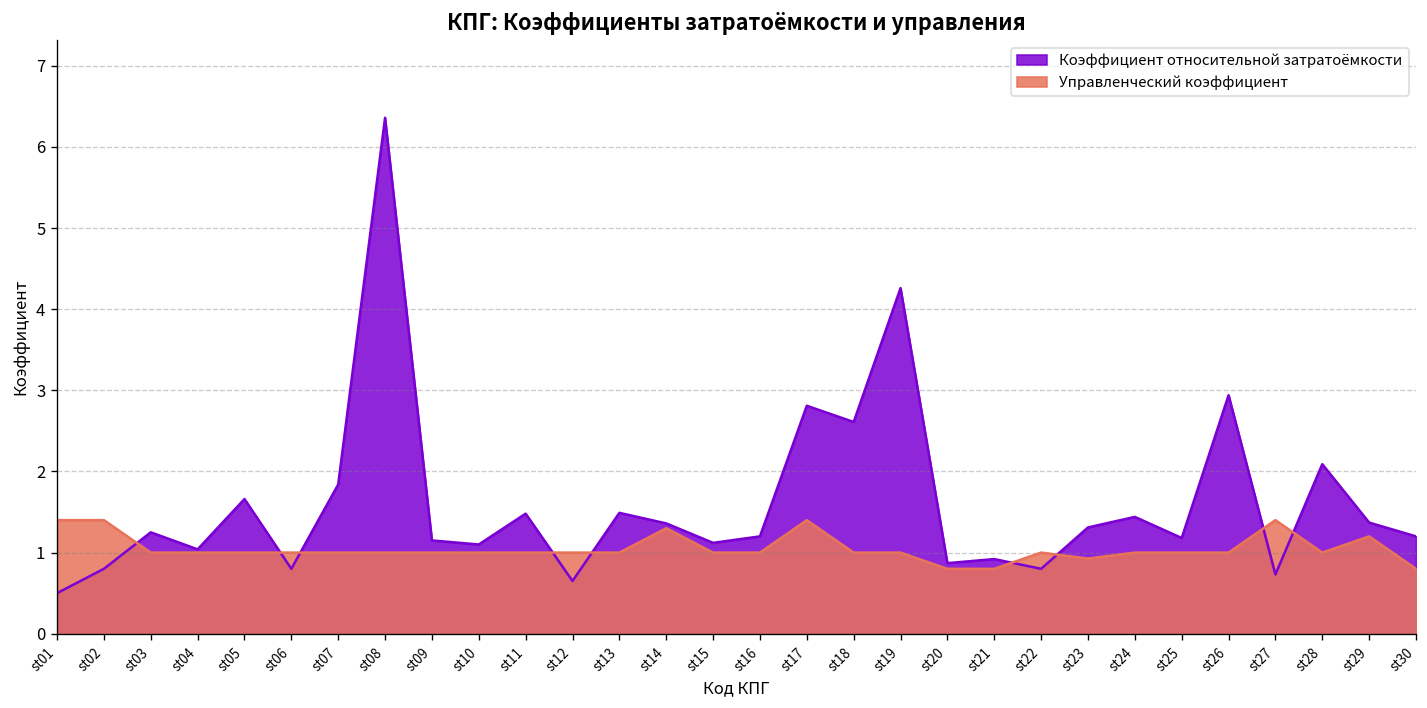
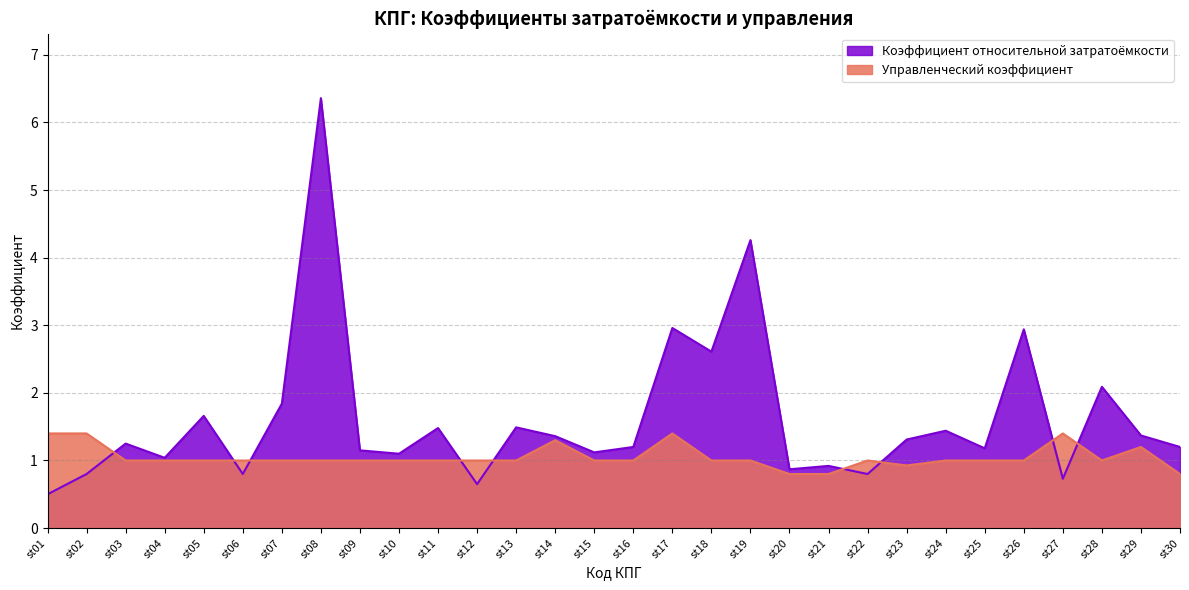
  {
    "Коэффициент относительной затратоёмкости": {
      "st01": 0.5,
      "st02": 0.8,
      "st03": 1.3,
      "st04": 1.0,
      "st05": 1.7,
      "st06": 0.8,
      "st07": 1.8,
      "st08": 6.4,
      "st09": 1.2,
      "st10": 1.1,
      "st11": 1.5,
      "st12": 0.7,
      "st13": 1.5,
      "st14": 1.4,
      "st15": 1.1,
      "st16": 1.2,
-     "st17": 2.8,
+     "st17": 3.0,
      "st18": 2.6,
      "st19": 4.3,
      "st20": 0.9,
      "st21": 0.9,
      "st22": 0.8,
      "st23": 1.3,
      "st24": 1.4,
      "st25": 1.2,
      "st26": 2.9,
      "st27": 0.7,
      "st28": 2.1,
      "st29": 1.4,
      "st30": 1.2
    },
    "Управленческий коэффициент": {
      "st01": 1.4,
      "st02": 1.4,
      "st03": 1.0,
      "st04": 1.0,
      "st05": 1.0,
      "st06": 1.0,
      "st07": 1.0,
      "st08": 1.0,
      "st09": 1.0,
      "st10": 1.0,
      "st11": 1.0,
      "st12": 1.0,
      "st13": 1.0,
      "st14": 1.3,
      "st15": 1.0,
      "st16": 1.0,
      "st17": 1.4,
      "st18": 1.0,
      "st19": 1.0,
      "st20": 0.8,
      "st21": 0.8,
      "st22": 1.0,
      "st23": 0.9,
      "st24": 1.0,
      "st25": 1.0,
      "st26": 1.0,
      "st27": 1.4,
      "st28": 1.0,
      "st29": 1.2,
      "st30": 0.8
    }
  }
